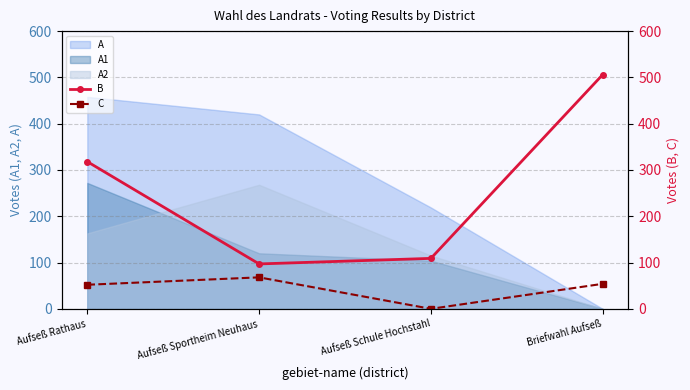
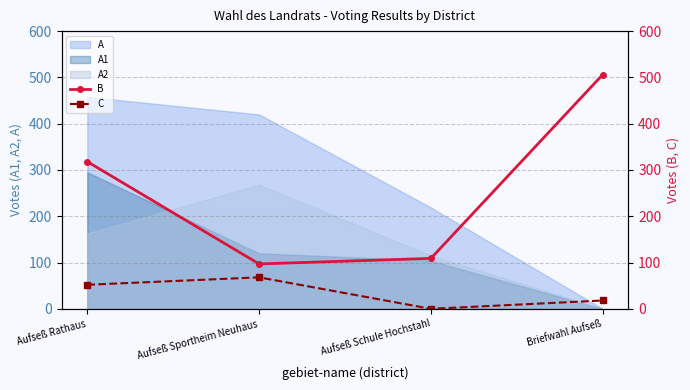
  {
    "A1": {
-     "Aufseß Rathaus": 270,
+     "Aufseß Rathaus": 300,
      "Aufseß Sportheim Neuhaus": 120,
      "Aufseß Schule Hochstahl": 100
    },
    "B": {
      "Aufseß Rathaus": 320,
      "Aufseß Sportheim Neuhaus": 100,
      "Aufseß Schule Hochstahl": 110,
      "Briefwahl Aufseß": 510
    },
    "C": {
      "Aufseß Rathaus": 50,
      "Aufseß Sportheim Neuhaus": 70,
      "Aufseß Schule Hochstahl": 0,
-     "Briefwahl Aufseß": 50
+     "Briefwahl Aufseß": 20
    }
  }
